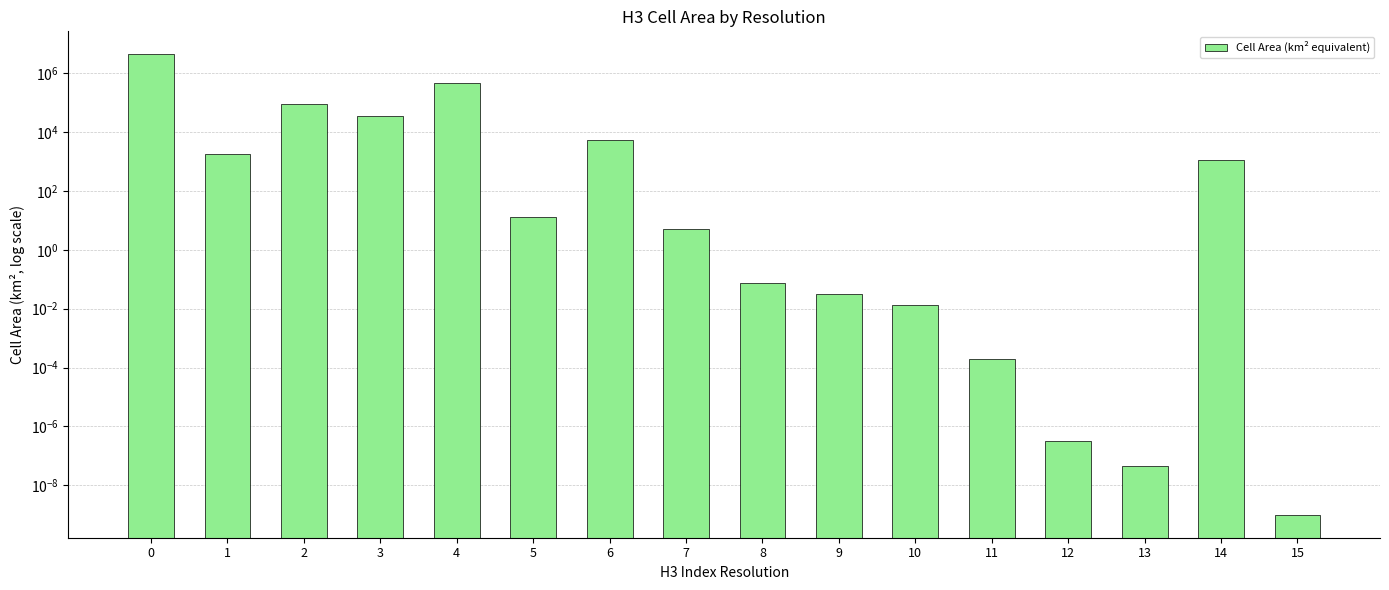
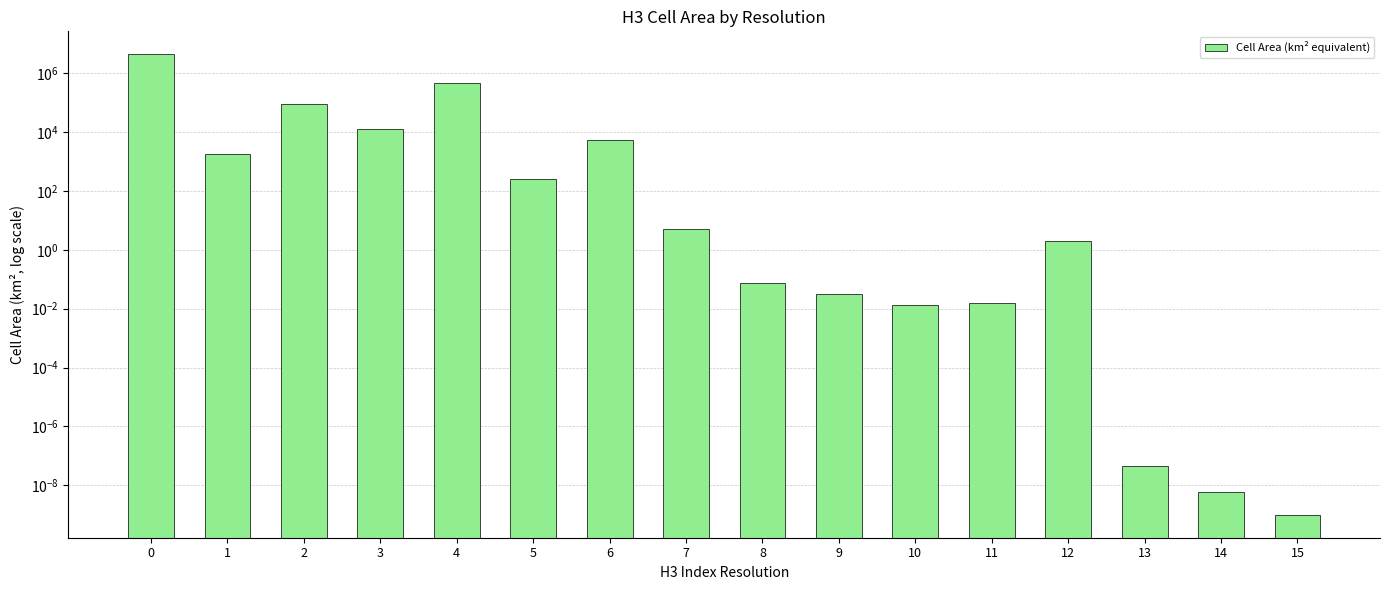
  {
    "0": 4000000,
    "1": 2000,
    "2": 90000,
-   "3": 30000,
+   "3": 12000,
    "4": 500000,
-   "5": 10,
+   "5": 300,
    "6": 5000,
    "7": 5,
    "8": 0.07,
    "9": 0.03,
    "10": 0.01,
-   "11": 0.0002,
-   "12": 0,
+   "11": 0.02,
+   "12": 2,
    "13": 0.00000004,
-   "14": 1100,
+   "14": 0,
    "15": 0.0000000010
  }
